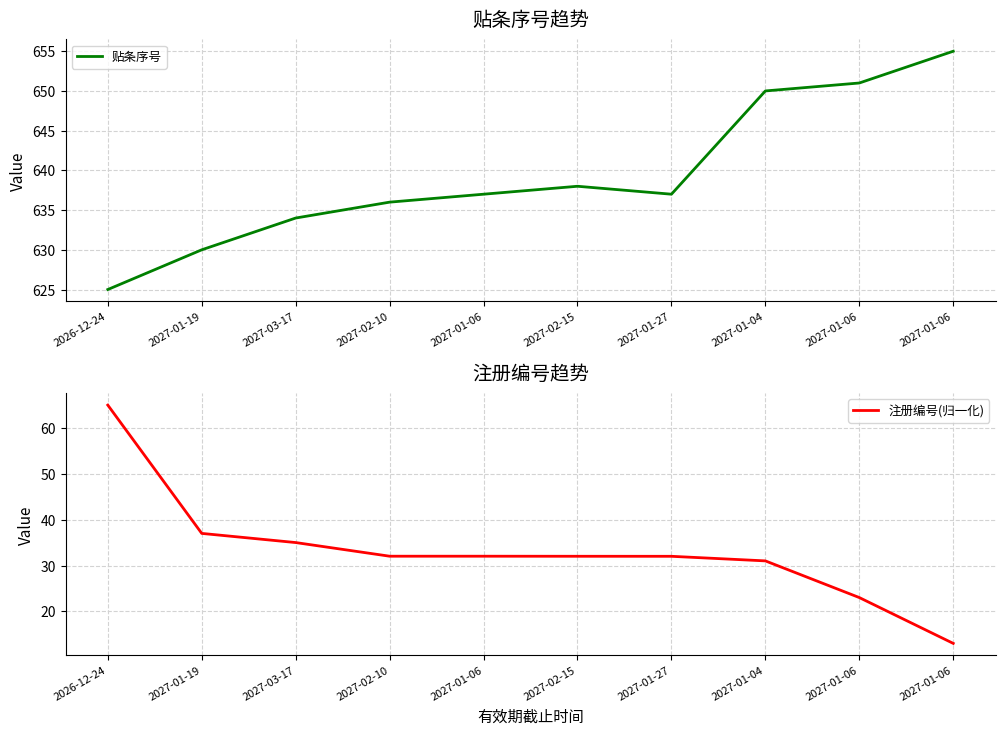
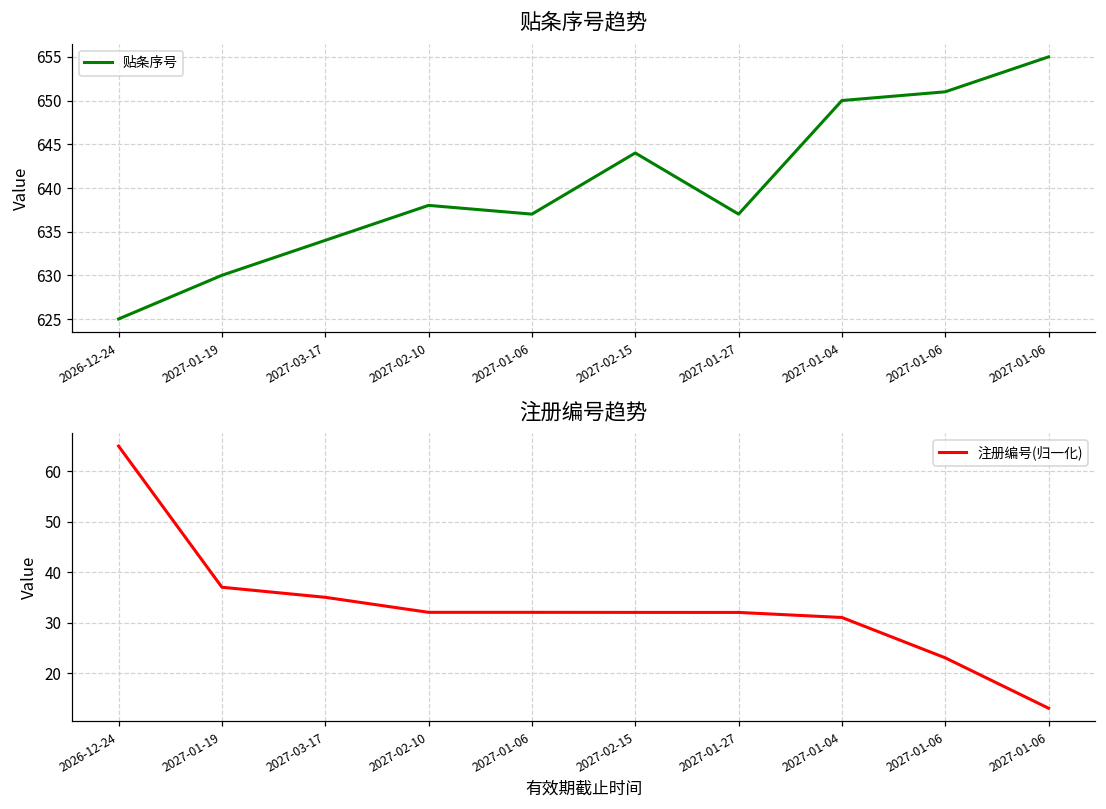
  {
    "贴条序号趋势": {
      "2026-12-24": 625,
      "2027-01-19": 630,
      "2027-03-17": 634,
-     "2027-02-10": 636,
-     "2027-02-15": 638,
+     "2027-02-10": 638,
+     "2027-02-15": 644,
      "2027-01-27": 637,
      "2027-01-04": 650
    },
    "注册编号趋势": {
      "2026-12-24": 65,
      "2027-01-19": 37,
      "2027-03-17": 35,
      "2027-02-10": 32,
      "2027-02-15": 32,
      "2027-01-27": 32,
      "2027-01-04": 31
    }
  }
